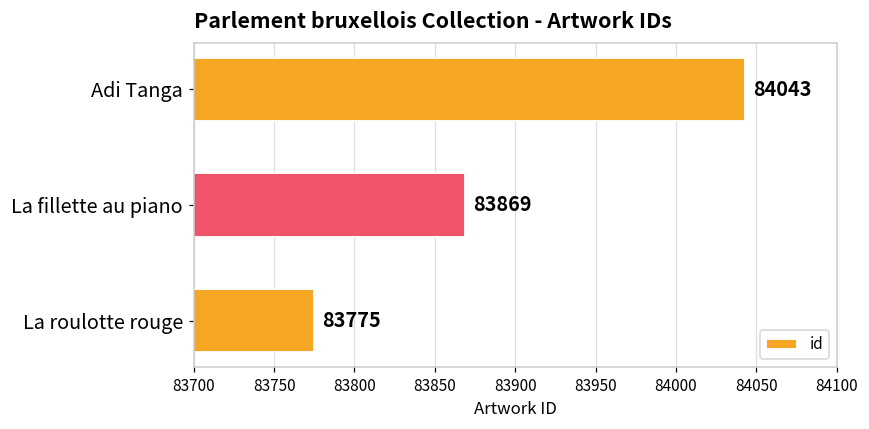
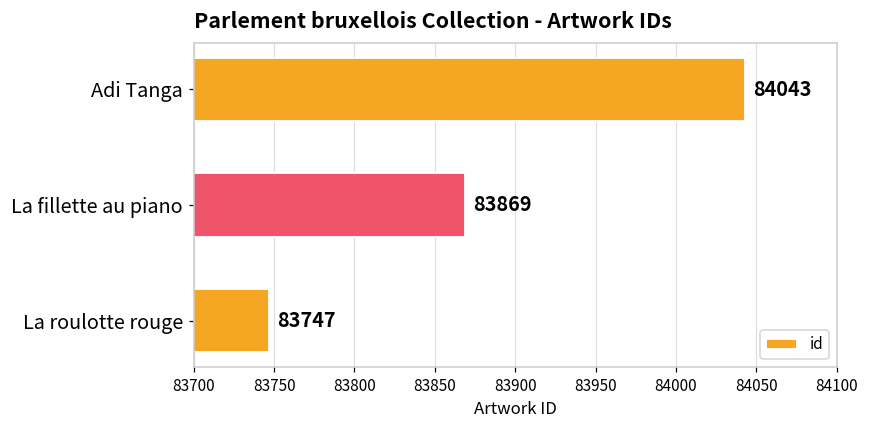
  {
    "Adi Tanga": 84043,
    "La fillette au piano": 83869,
-   "La roulotte rouge": 83775
+   "La roulotte rouge": 83747
  }
